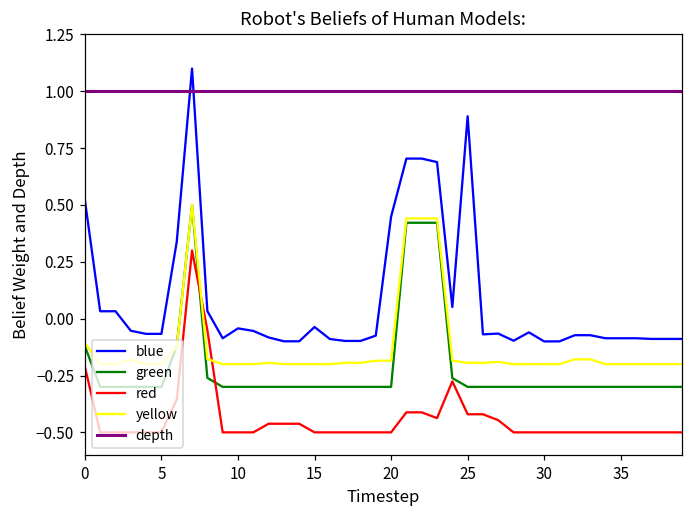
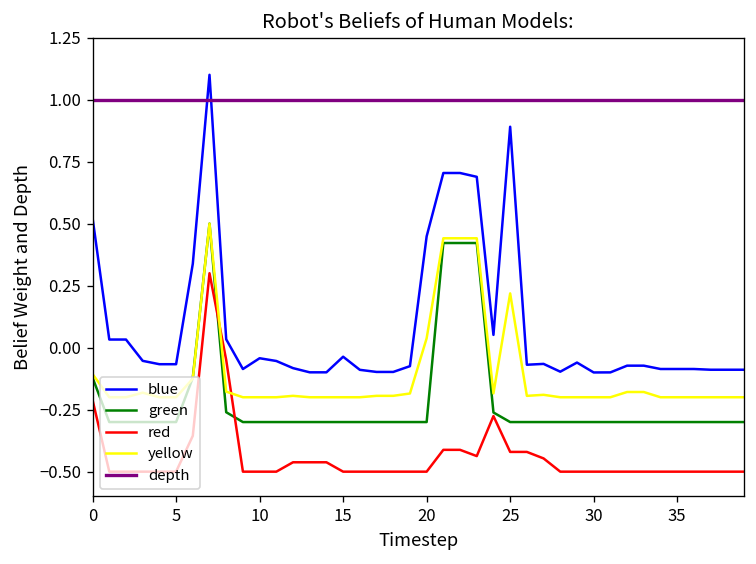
  {
    "blue": {
      "0": 0.52,
      "5": -0.07,
      "10": -0.04,
      "15": -0.04,
      "20": 0.45,
      "25": 0.89,
      "30": -0.10,
      "35": -0.09
    },
    "green": {
      "0": -0.12,
      "10": -0.30,
      "15": -0.30,
      "20": -0.30,
      "25": -0.30,
      "30": -0.30,
      "35": -0.30
    },
    "red": {
      "0": -0.21,
      "10": -0.50,
      "15": -0.50,
      "20": -0.50,
      "25": -0.42,
      "30": -0.50,
      "35": -0.50
    },
    "yellow": {
      "0": -0.11,
      "10": -0.20,
      "15": -0.20,
-     "20": -0.18,
-     "25": -0.19,
+     "20": 0.04,
+     "25": 0.22,
      "30": -0.20,
      "35": -0.20
    },
    "depth": {
      "0": 1.00,
      "5": 1.00,
      "10": 1.00,
      "15": 1.00,
      "20": 1.00,
      "25": 1.00,
      "30": 1.00,
      "35": 1.00
    }
  }
